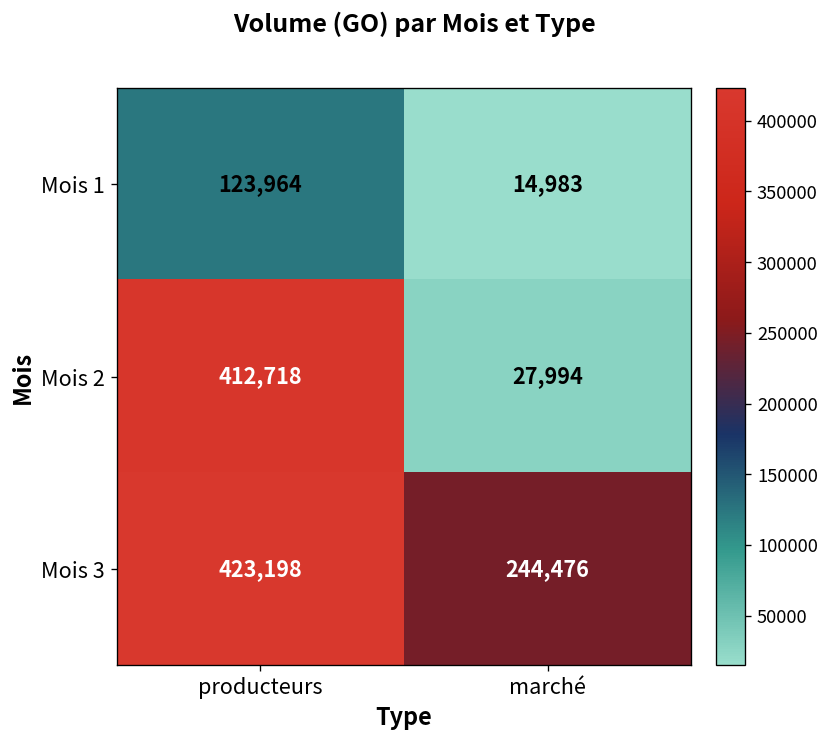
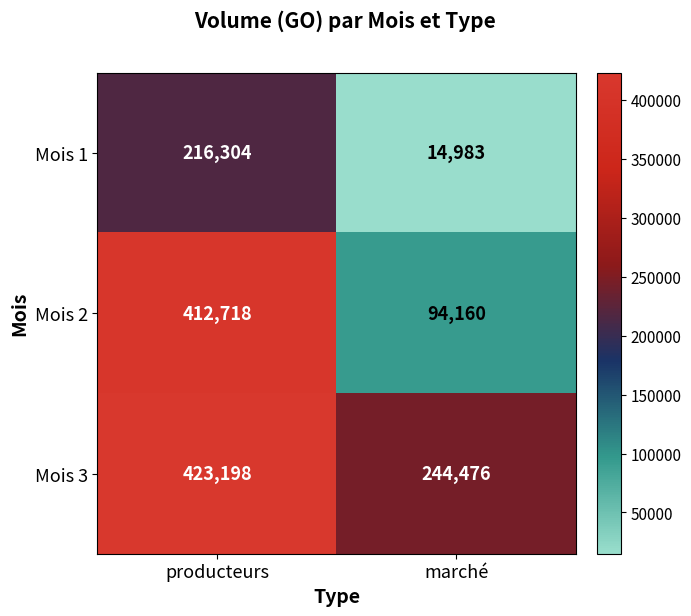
  {
    "Mois 1": {
-     "producteurs": "123,964",
+     "producteurs": "216,304",
      "marché": "14,983"
    },
    "Mois 2": {
      "producteurs": "412,718",
-     "marché": "27,994"
+     "marché": "94,160"
    },
    "Mois 3": {
      "producteurs": "423,198",
      "marché": "244,476"
    }
  }
